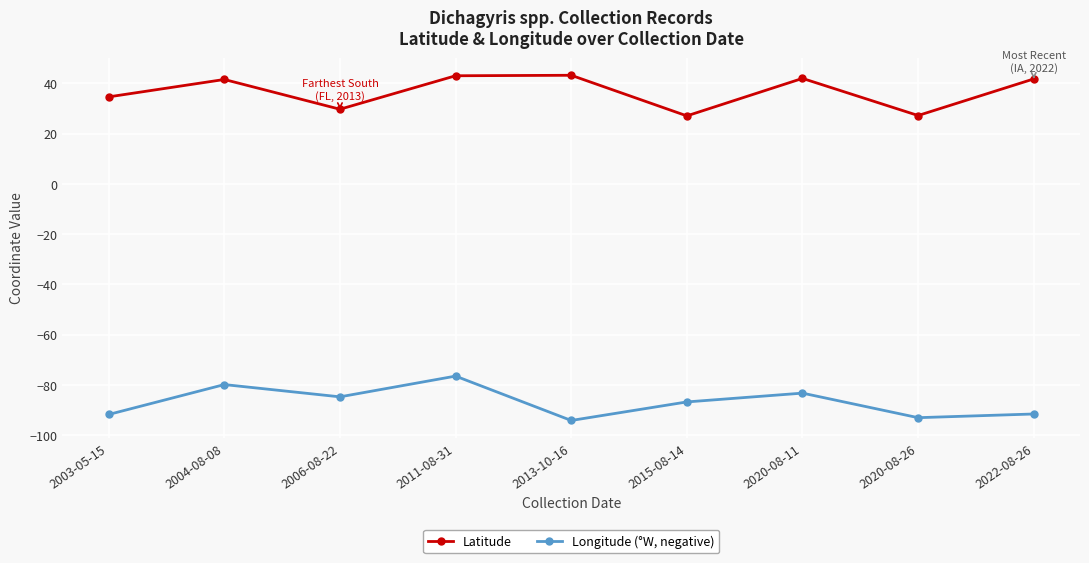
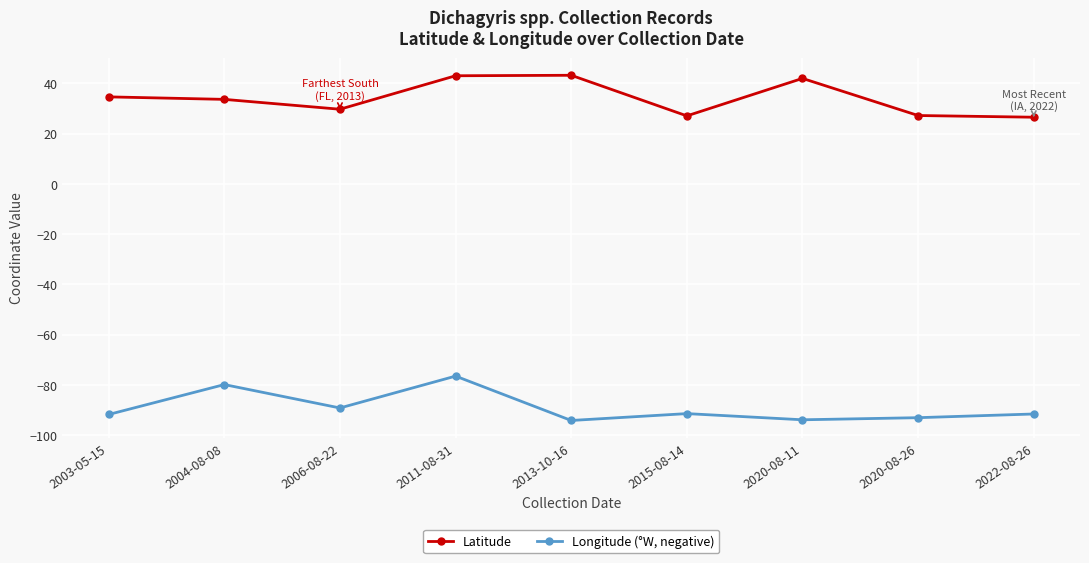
  {
    "Latitude": {
      "2003-05-15": 35,
-     "2004-08-08": 42,
+     "2004-08-08": 34,
      "2011-08-31": 43,
      "2013-10-16": 43,
      "2015-08-14": 27,
      "2020-08-11": 42,
      "2020-08-26": 27,
-     "2022-08-26": 42
+     "2022-08-26": 27
    },
    "Longitude (°W, negative)": {
      "2003-05-15": -92,
      "2004-08-08": -80,
-     "2006-08-22": -85,
+     "2006-08-22": -89,
      "2011-08-31": -76,
      "2013-10-16": -94,
-     "2015-08-14": -87,
-     "2020-08-11": -83,
+     "2015-08-14": -91,
+     "2020-08-11": -94,
      "2020-08-26": -93,
      "2022-08-26": -92
    }
  }
